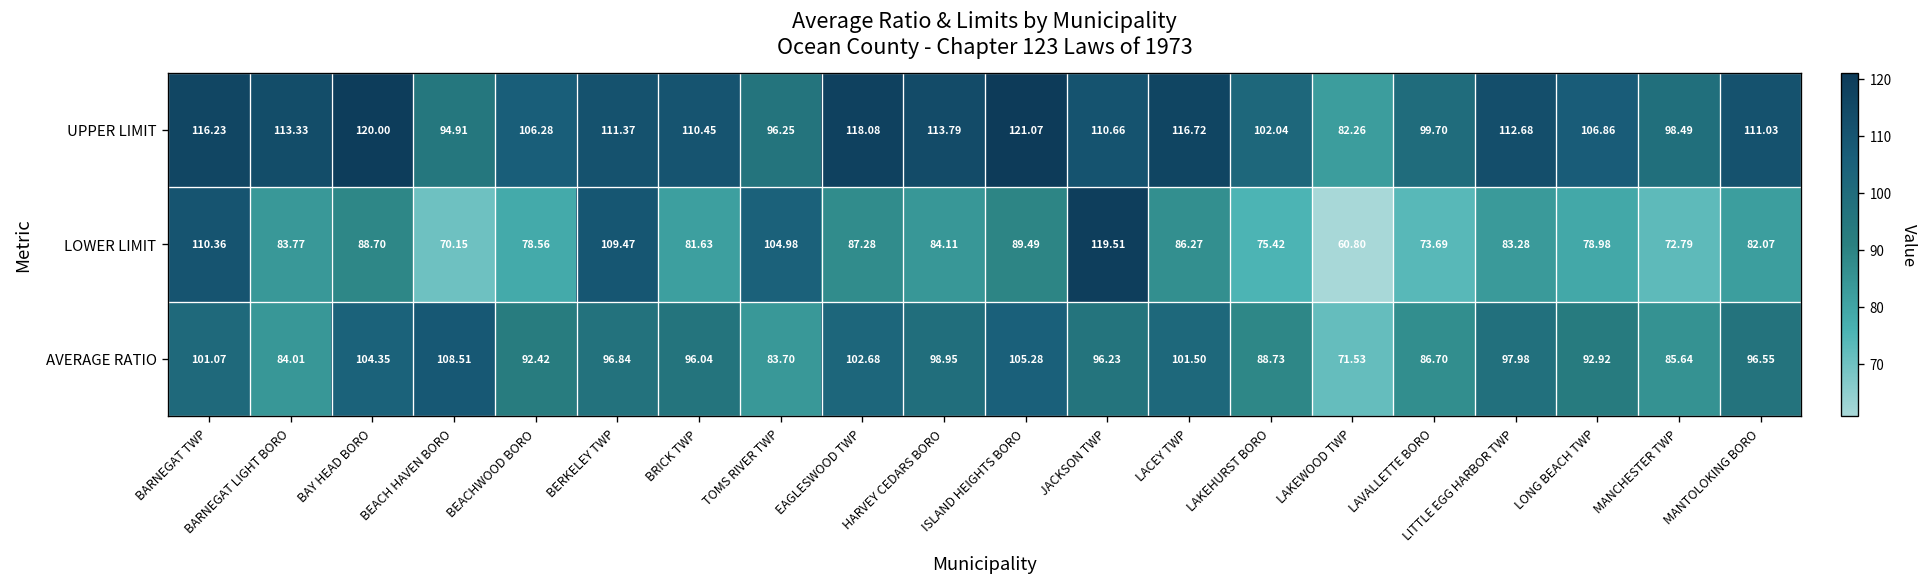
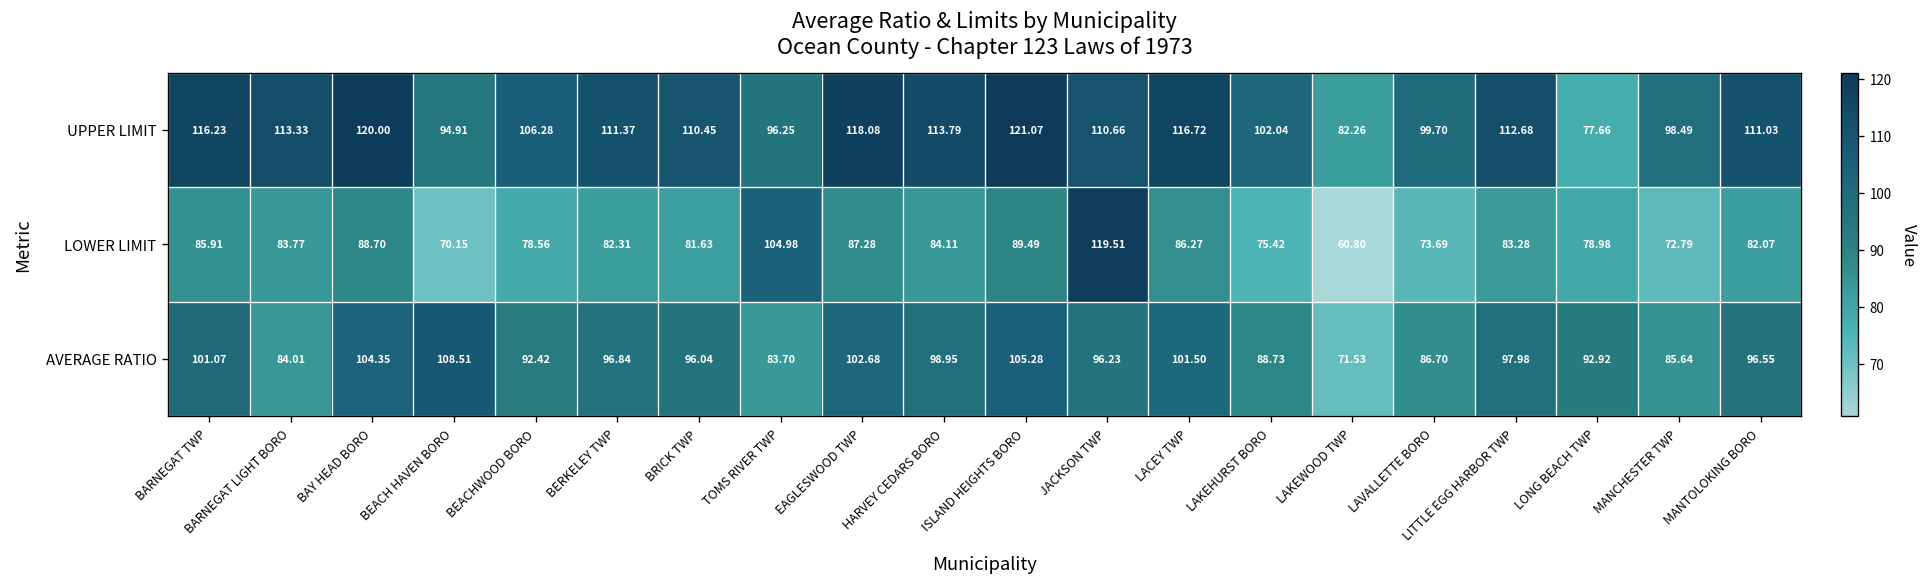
  {
    "UPPER LIMIT": {
      "BARNEGAT TWP": 116.23,
      "BARNEGAT LIGHT BORO": 113.33,
      "BAY HEAD BORO": 120.00,
      "BEACH HAVEN BORO": 94.91,
      "BEACHWOOD BORO": 106.28,
      "BERKELEY TWP": 111.37,
      "BRICK TWP": 110.45,
      "TOMS RIVER TWP": 96.25,
      "EAGLESWOOD TWP": 118.08,
      "HARVEY CEDARS BORO": 113.79,
      "ISLAND HEIGHTS BORO": 121.07,
      "JACKSON TWP": 110.66,
      "LACEY TWP": 116.72,
      "LAKEHURST BORO": 102.04,
      "LAKEWOOD TWP": 82.26,
      "LAVALLETTE BORO": 99.70,
      "LITTLE EGG HARBOR TWP": 112.68,
-     "LONG BEACH TWP": 106.86,
+     "LONG BEACH TWP": 77.66,
      "MANCHESTER TWP": 98.49,
      "MANTOLOKING BORO": 111.03
    },
    "LOWER LIMIT": {
-     "BARNEGAT TWP": 110.36,
+     "BARNEGAT TWP": 85.91,
      "BARNEGAT LIGHT BORO": 83.77,
      "BAY HEAD BORO": 88.70,
      "BEACH HAVEN BORO": 70.15,
      "BEACHWOOD BORO": 78.56,
-     "BERKELEY TWP": 109.47,
+     "BERKELEY TWP": 82.31,
      "BRICK TWP": 81.63,
      "TOMS RIVER TWP": 104.98,
      "EAGLESWOOD TWP": 87.28,
      "HARVEY CEDARS BORO": 84.11,
      "ISLAND HEIGHTS BORO": 89.49,
      "JACKSON TWP": 119.51,
      "LACEY TWP": 86.27,
      "LAKEHURST BORO": 75.42,
      "LAKEWOOD TWP": 60.80,
      "LAVALLETTE BORO": 73.69,
      "LITTLE EGG HARBOR TWP": 83.28,
      "LONG BEACH TWP": 78.98,
      "MANCHESTER TWP": 72.79,
      "MANTOLOKING BORO": 82.07
    },
    "AVERAGE RATIO": {
      "BARNEGAT TWP": 101.07,
      "BARNEGAT LIGHT BORO": 84.01,
      "BAY HEAD BORO": 104.35,
      "BEACH HAVEN BORO": 108.51,
      "BEACHWOOD BORO": 92.42,
      "BERKELEY TWP": 96.84,
      "BRICK TWP": 96.04,
      "TOMS RIVER TWP": 83.70,
      "EAGLESWOOD TWP": 102.68,
      "HARVEY CEDARS BORO": 98.95,
      "ISLAND HEIGHTS BORO": 105.28,
      "JACKSON TWP": 96.23,
      "LACEY TWP": 101.50,
      "LAKEHURST BORO": 88.73,
      "LAKEWOOD TWP": 71.53,
      "LAVALLETTE BORO": 86.70,
      "LITTLE EGG HARBOR TWP": 97.98,
      "LONG BEACH TWP": 92.92,
      "MANCHESTER TWP": 85.64,
      "MANTOLOKING BORO": 96.55
    }
  }
